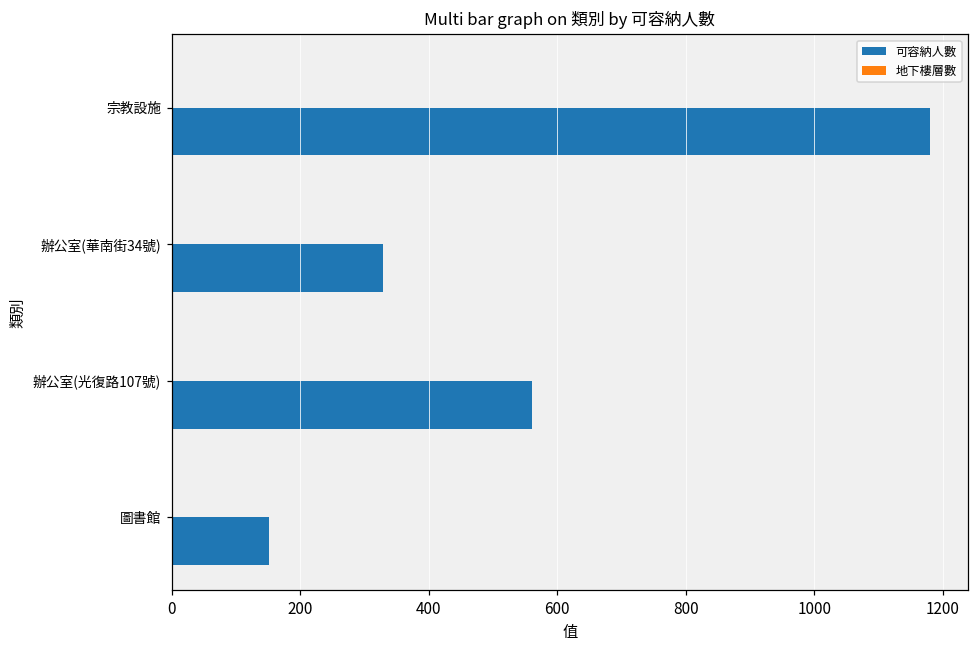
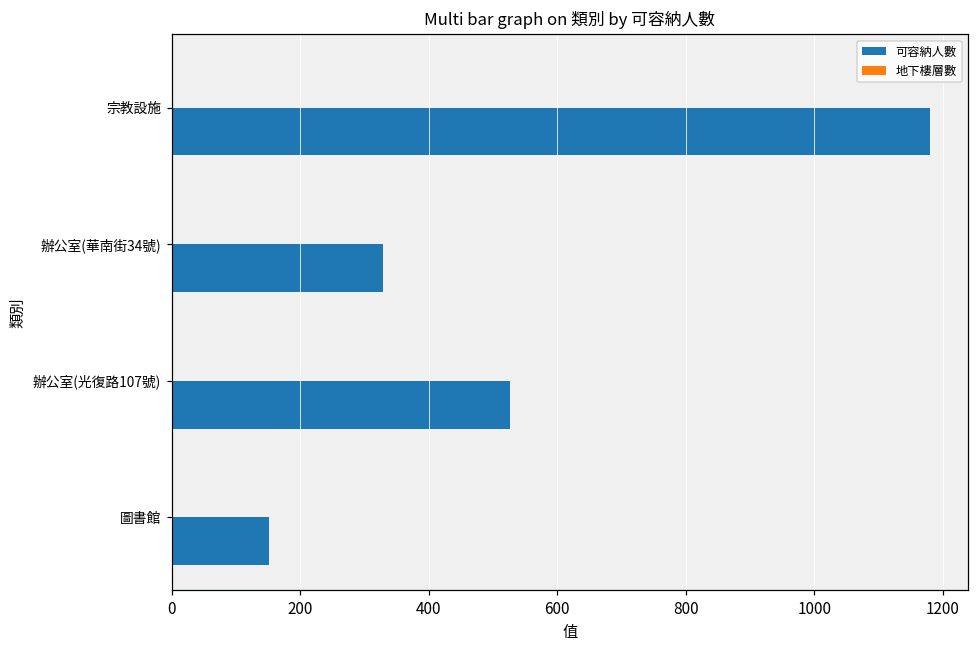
  {
    "可容納人數": {
      "宗教設施": 1180,
      "辦公室(華南街34號)": 330,
-     "辦公室(光復路107號)": 560,
+     "辦公室(光復路107號)": 530,
      "圖書館": 150
    }
  }
